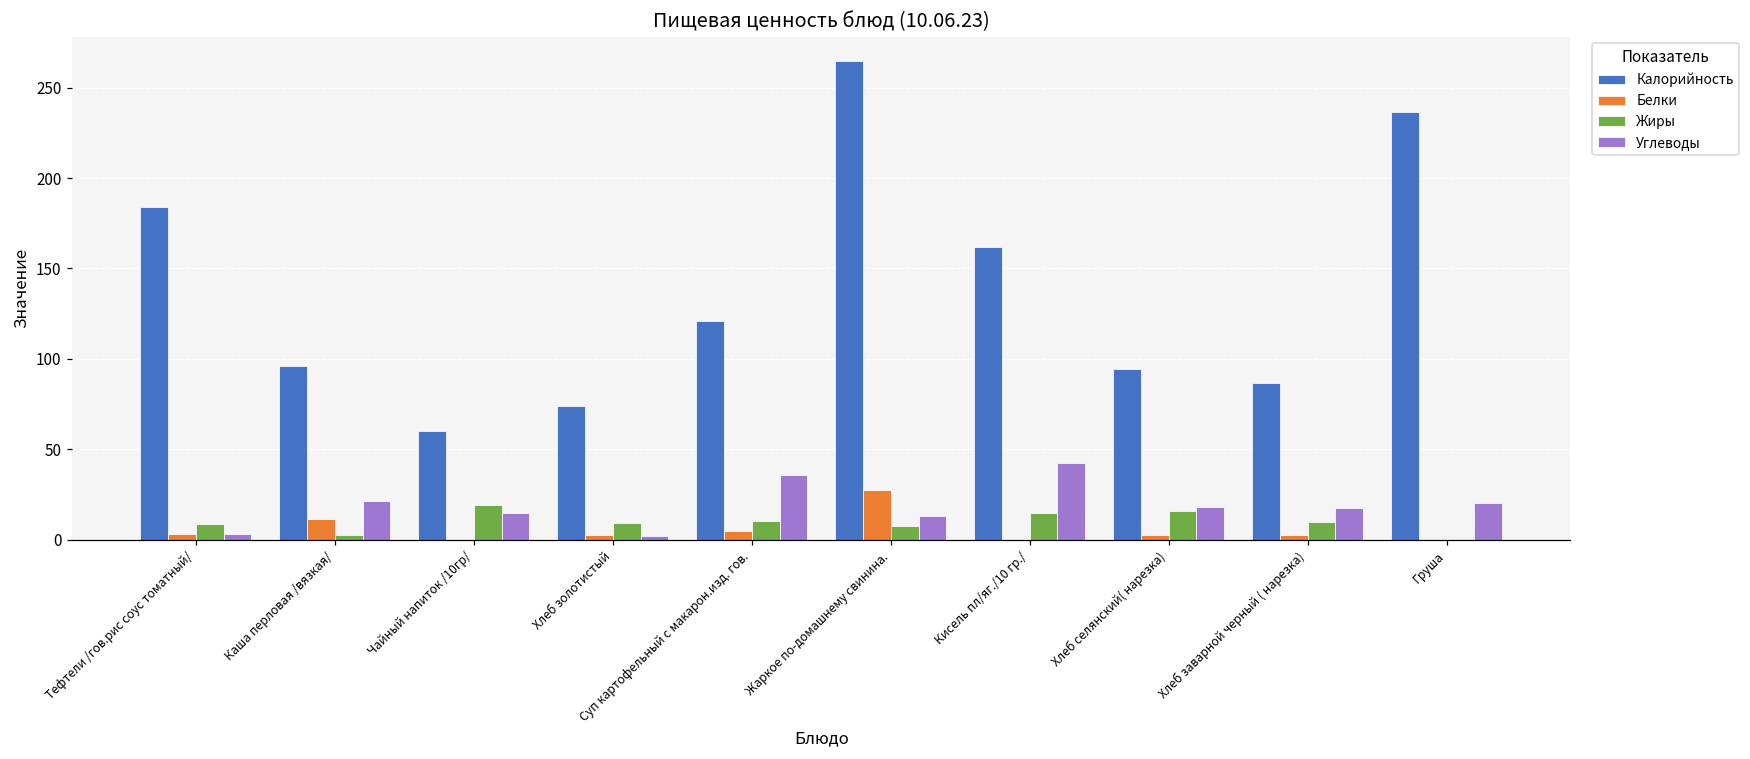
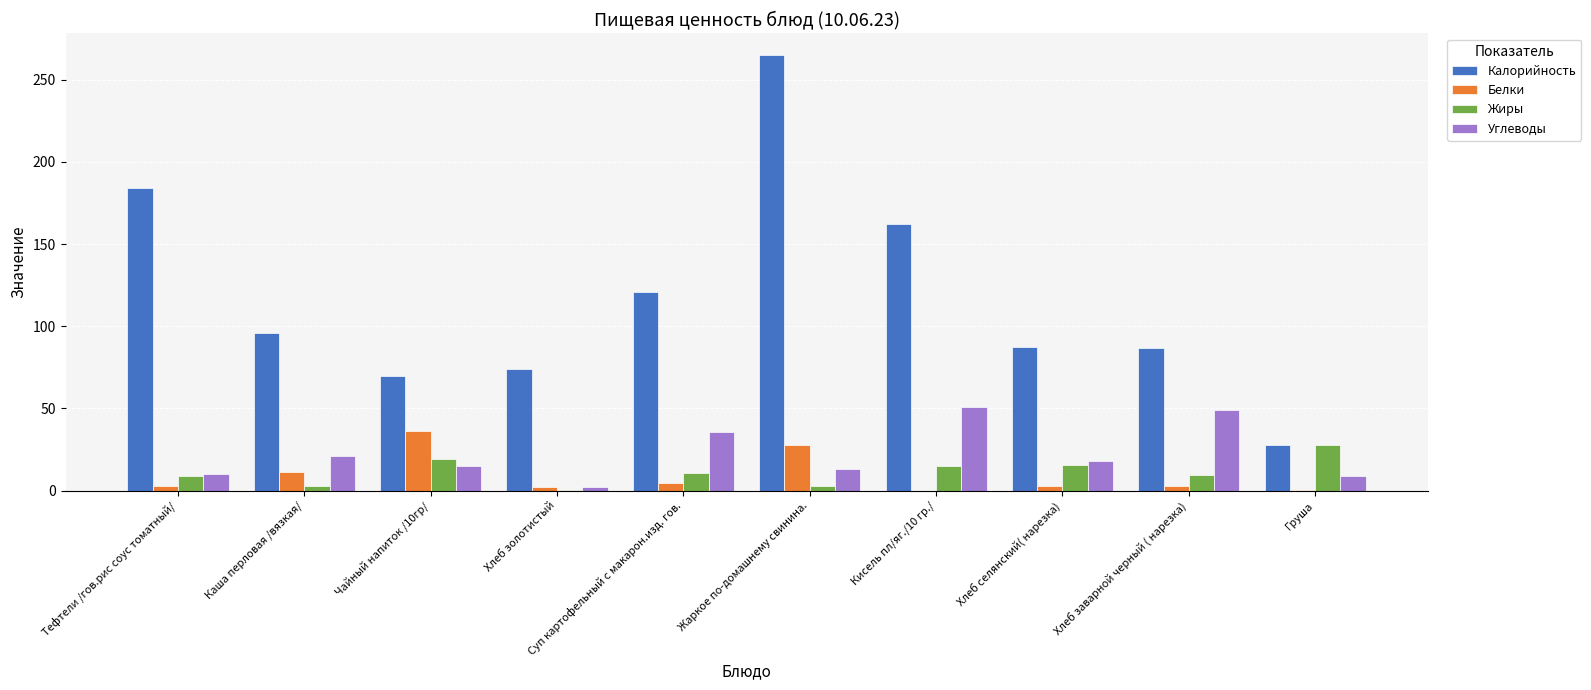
  {
    "Калорийность": {
      "Тефтели /гов.рис соус томатный/": 184,
      "Каша перловая /вязкая/": 96,
-     "Чайный напиток /10гр/": 60,
+     "Чайный напиток /10гр/": 70,
      "Хлеб золотистый": 74,
      "Суп картофельный с макарон.изд. гов.": 121,
      "Жаркое по-домашнему свинина.": 265,
      "Кисель пл/яг./10 гр./": 162,
-     "Хлеб селянский( нарезка)": 94,
+     "Хлеб селянский( нарезка)": 87,
      "Хлеб заварной черный ( нарезка)": 87,
-     "Груша": 237
+     "Груша": 28
    },
    "Белки": {
      "Тефтели /гов.рис соус томатный/": 3,
      "Каша перловая /вязкая/": 11,
-     "Чайный напиток /10гр/": 0,
+     "Чайный напиток /10гр/": 36,
      "Хлеб золотистый": 2,
      "Суп картофельный с макарон.изд. гов.": 5,
      "Жаркое по-домашнему свинина.": 28,
      "Кисель пл/яг./10 гр./": 0,
      "Хлеб селянский( нарезка)": 3,
      "Хлеб заварной черный ( нарезка)": 3
    },
    "Жиры": {
      "Тефтели /гов.рис соус томатный/": 9,
      "Каша перловая /вязкая/": 3,
      "Чайный напиток /10гр/": 19,
-     "Хлеб золотистый": 9,
+     "Хлеб золотистый": 0,
      "Суп картофельный с макарон.изд. гов.": 11,
-     "Жаркое по-домашнему свинина.": 7,
+     "Жаркое по-домашнему свинина.": 3,
      "Кисель пл/яг./10 гр./": 15,
      "Хлеб селянский( нарезка)": 16,
      "Хлеб заварной черный ( нарезка)": 10,
-     "Груша": 0
+     "Груша": 28
    },
    "Углеводы": {
-     "Тефтели /гов.рис соус томатный/": 3,
+     "Тефтели /гов.рис соус томатный/": 10,
      "Каша перловая /вязкая/": 21,
      "Чайный напиток /10гр/": 15,
      "Хлеб золотистый": 2,
      "Суп картофельный с макарон.изд. гов.": 36,
      "Жаркое по-домашнему свинина.": 13,
-     "Кисель пл/яг./10 гр./": 42,
+     "Кисель пл/яг./10 гр./": 51,
      "Хлеб селянский( нарезка)": 18,
-     "Хлеб заварной черный ( нарезка)": 18,
-     "Груша": 20
+     "Хлеб заварной черный ( нарезка)": 49,
+     "Груша": 9
    }
  }
